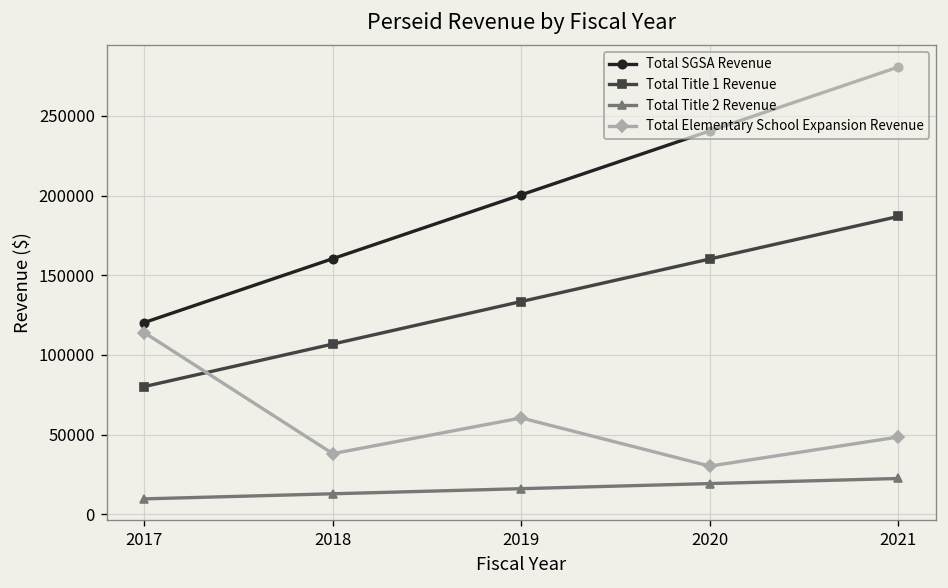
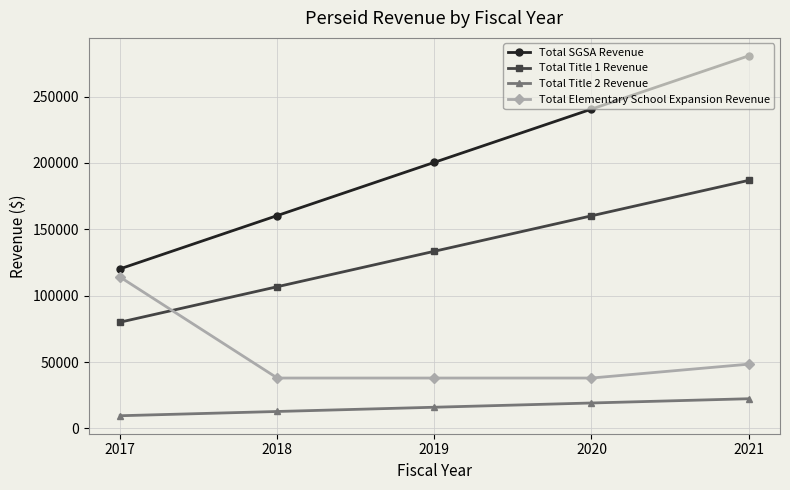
  {
    "Total Title 2 Revenue": {
      "2017": 10000,
      "2018": 13000,
      "2019": 16000,
      "2020": 19000,
      "2021": 22000
    },
    "Total Elementary School Expansion Revenue": {
      "2017": 114000,
      "2018": 38000,
-     "2019": 60000,
-     "2020": 30000,
+     "2019": 38000,
+     "2020": 38000,
      "2021": 48000
    }
  }
